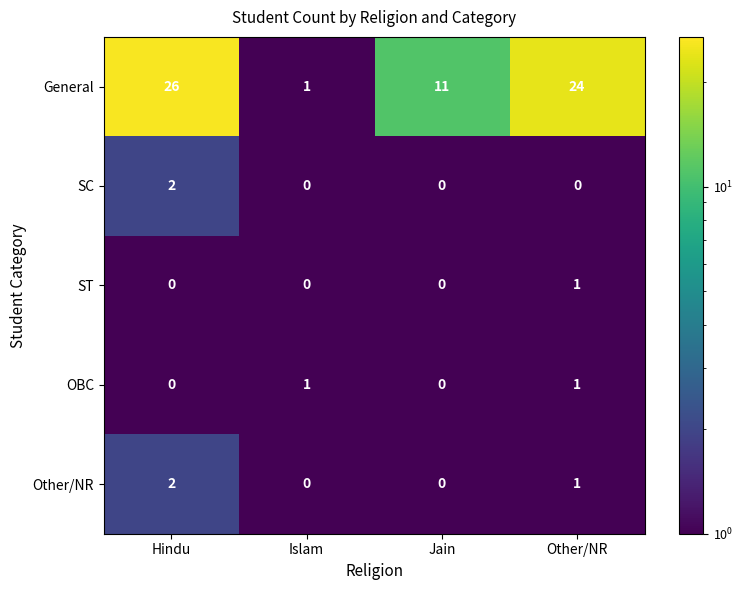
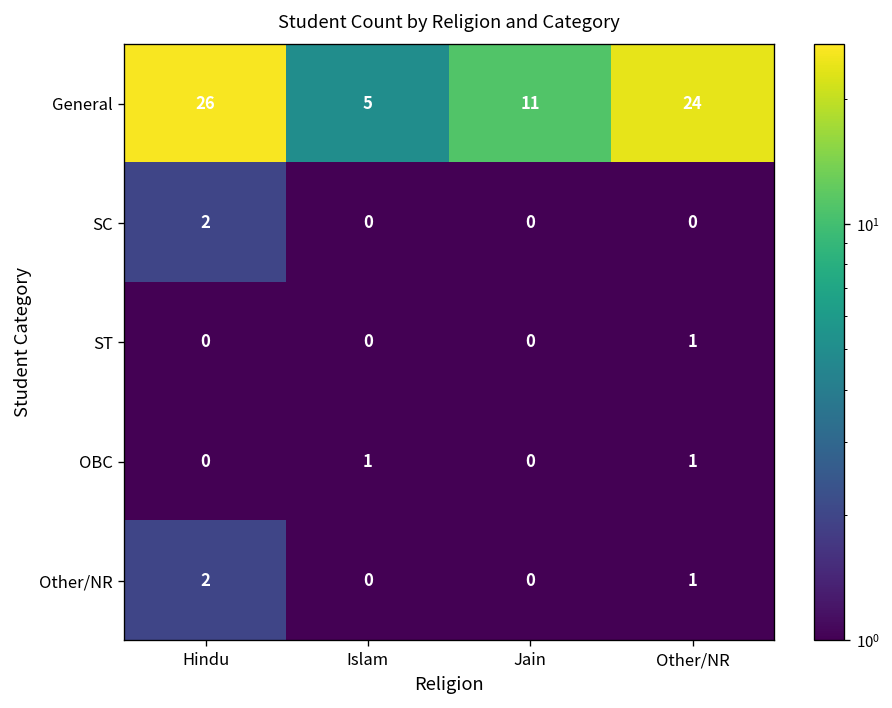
  {
    "General": {
      "Hindu": 26,
-     "Islam": 1,
+     "Islam": 5,
      "Jain": 11,
      "Other/NR": 24
    },
    "SC": {
      "Hindu": 2,
      "Islam": 0,
      "Jain": 0,
      "Other/NR": 0
    },
    "ST": {
      "Hindu": 0,
      "Islam": 0,
      "Jain": 0,
      "Other/NR": 1
    },
    "OBC": {
      "Hindu": 0,
      "Islam": 1,
      "Jain": 0,
      "Other/NR": 1
    },
    "Other/NR": {
      "Hindu": 2,
      "Islam": 0,
      "Jain": 0,
      "Other/NR": 1
    }
  }
